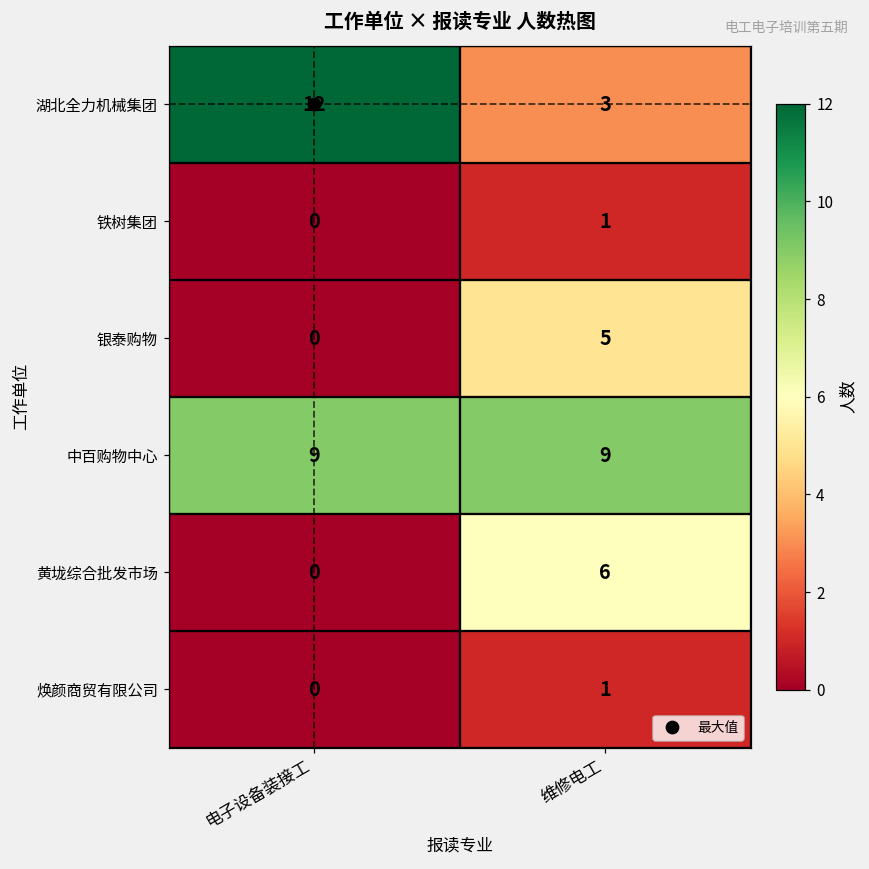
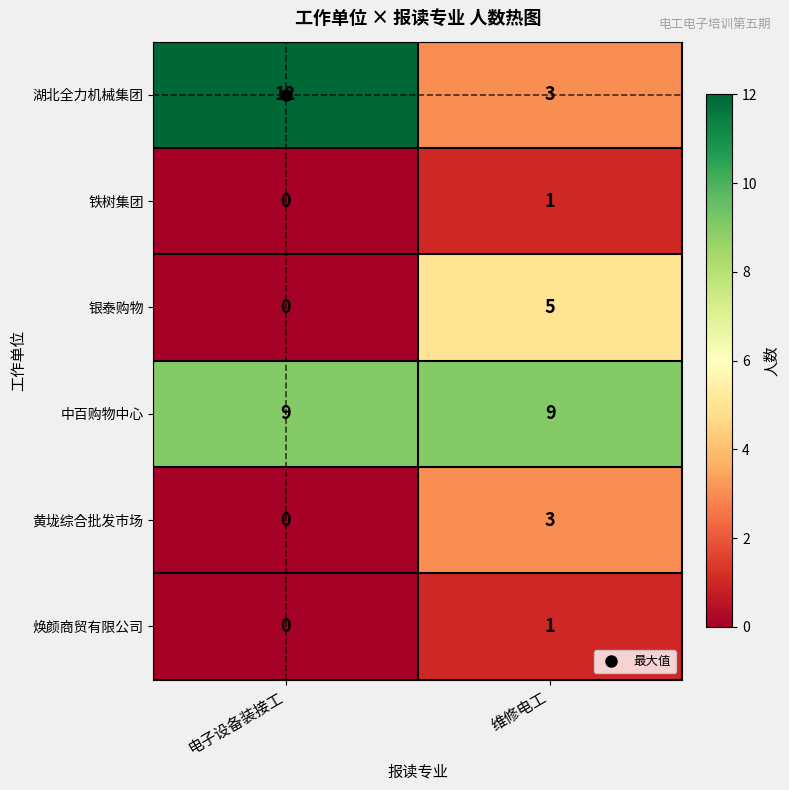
  {
    "湖北全力机械集团": {
      "维修电工": 3
    },
    "铁树集团": {
      "电子设备装接工": 0,
      "维修电工": 1
    },
    "银泰购物": {
      "电子设备装接工": 0,
      "维修电工": 5
    },
    "中百购物中心": {
      "电子设备装接工": 9,
      "维修电工": 9
    },
    "黄垅综合批发市场": {
      "电子设备装接工": 0,
-     "维修电工": 6
+     "维修电工": 3
    },
    "焕颜商贸有限公司": {
      "电子设备装接工": 0,
      "维修电工": 1
    }
  }
